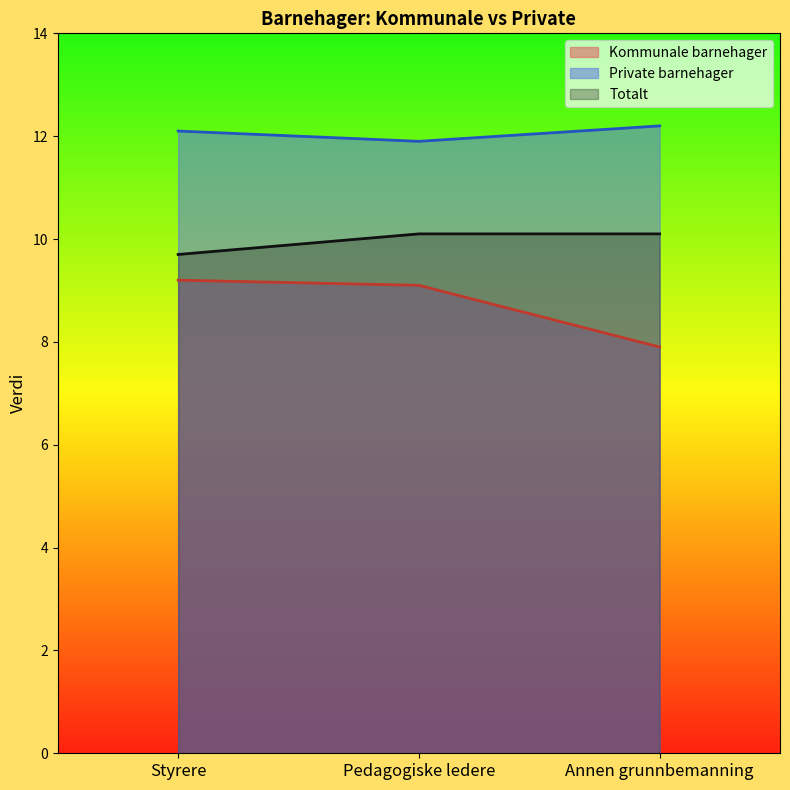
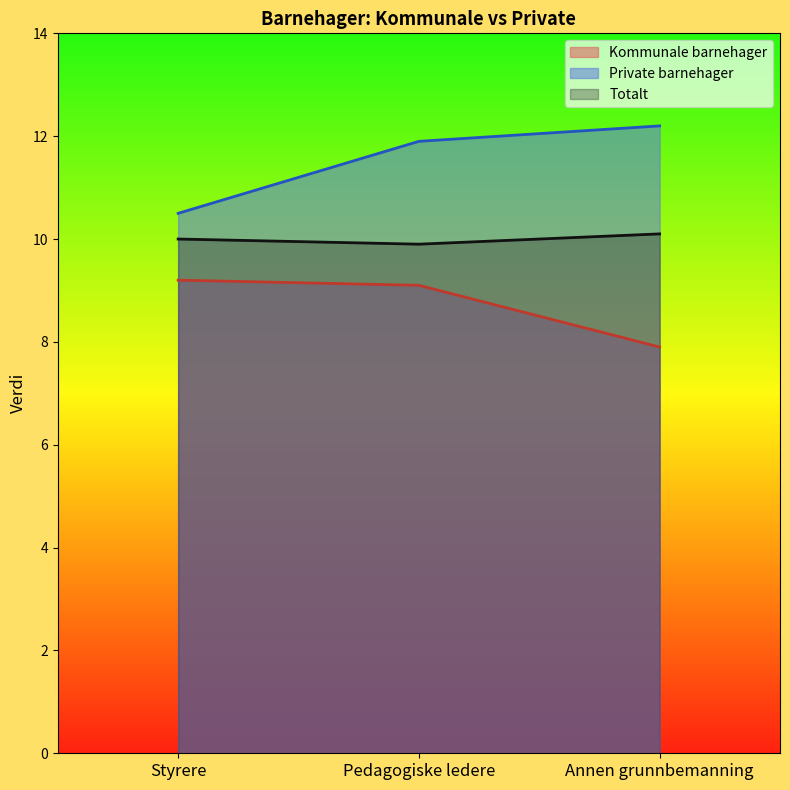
  {
    "Kommunale barnehager": {
      "Styrere": 9.2,
      "Pedagogiske ledere": 9.1,
      "Annen grunnbemanning": 7.9
    },
    "Private barnehager": {
-     "Styrere": 12.1,
+     "Styrere": 10.5,
      "Pedagogiske ledere": 11.9,
      "Annen grunnbemanning": 12.2
    },
    "Totalt": {
-     "Styrere": 9.7,
-     "Pedagogiske ledere": 10.1,
+     "Styrere": 10.0,
+     "Pedagogiske ledere": 9.9,
      "Annen grunnbemanning": 10.1
    }
  }
